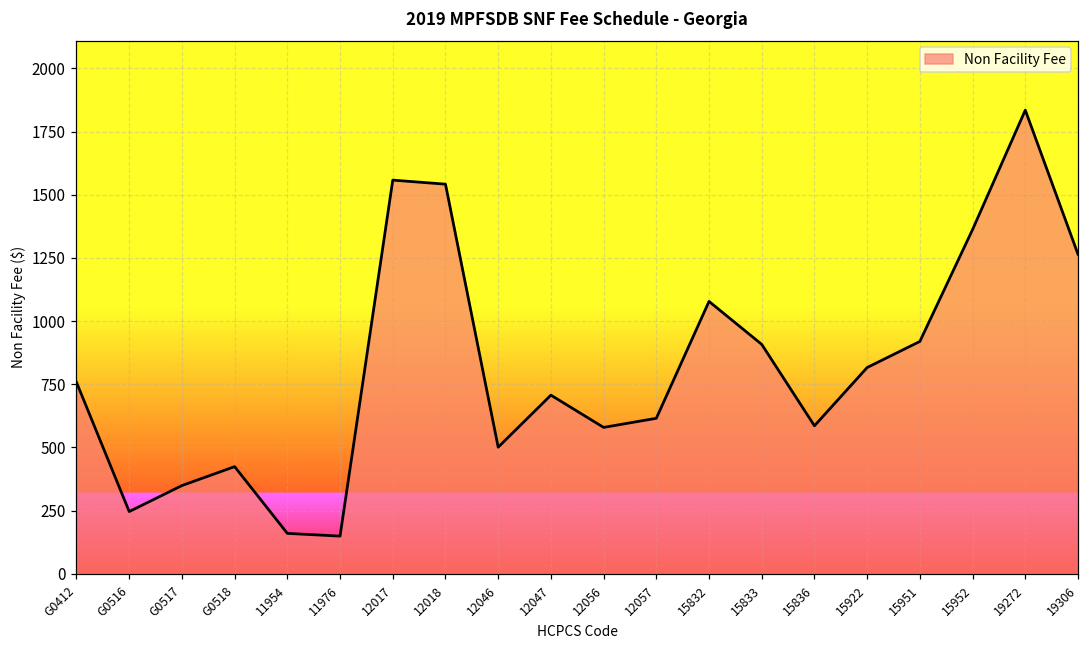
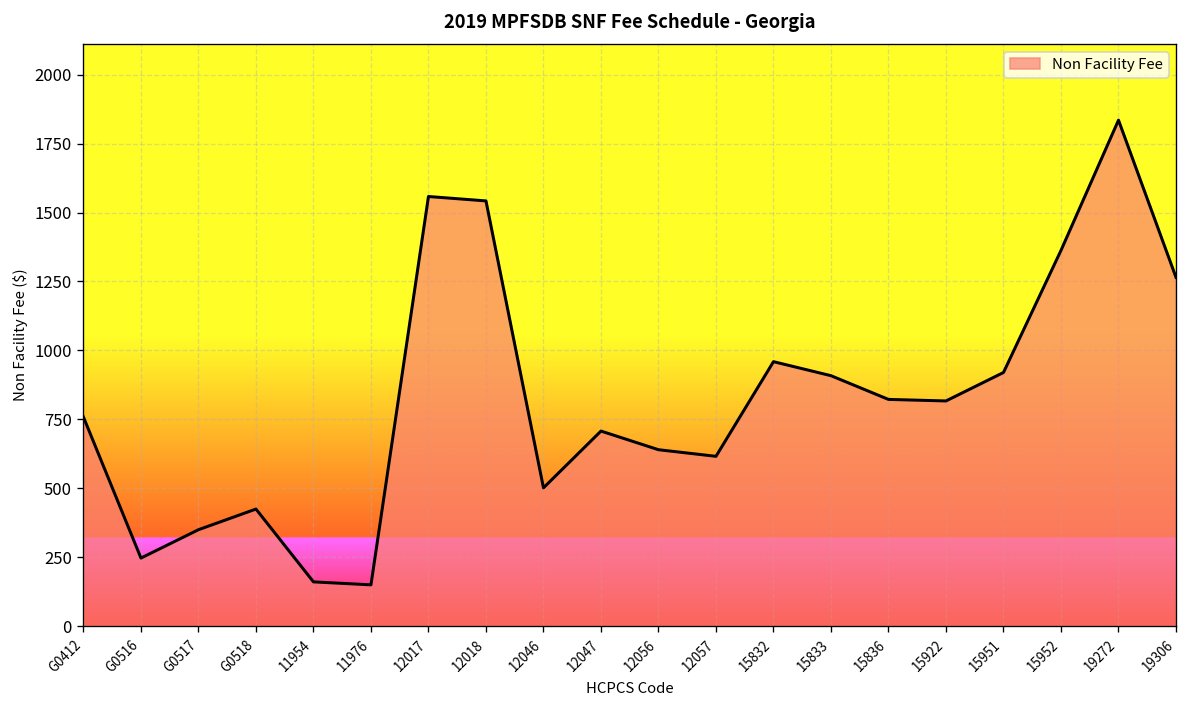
  {
    "G0412": 760,
    "G0516": 250,
    "G0517": 350,
    "G0518": 420,
    "11954": 160,
    "11976": 150,
    "12017": 1560,
    "12018": 1540,
    "12046": 500,
    "12047": 710,
-   "12056": 580,
+   "12056": 640,
    "12057": 620,
-   "15832": 1080,
+   "15832": 960,
    "15833": 910,
-   "15836": 590,
+   "15836": 820,
    "15922": 820,
    "15951": 920,
    "15952": 1360,
    "19272": 1840,
    "19306": 1260
  }
